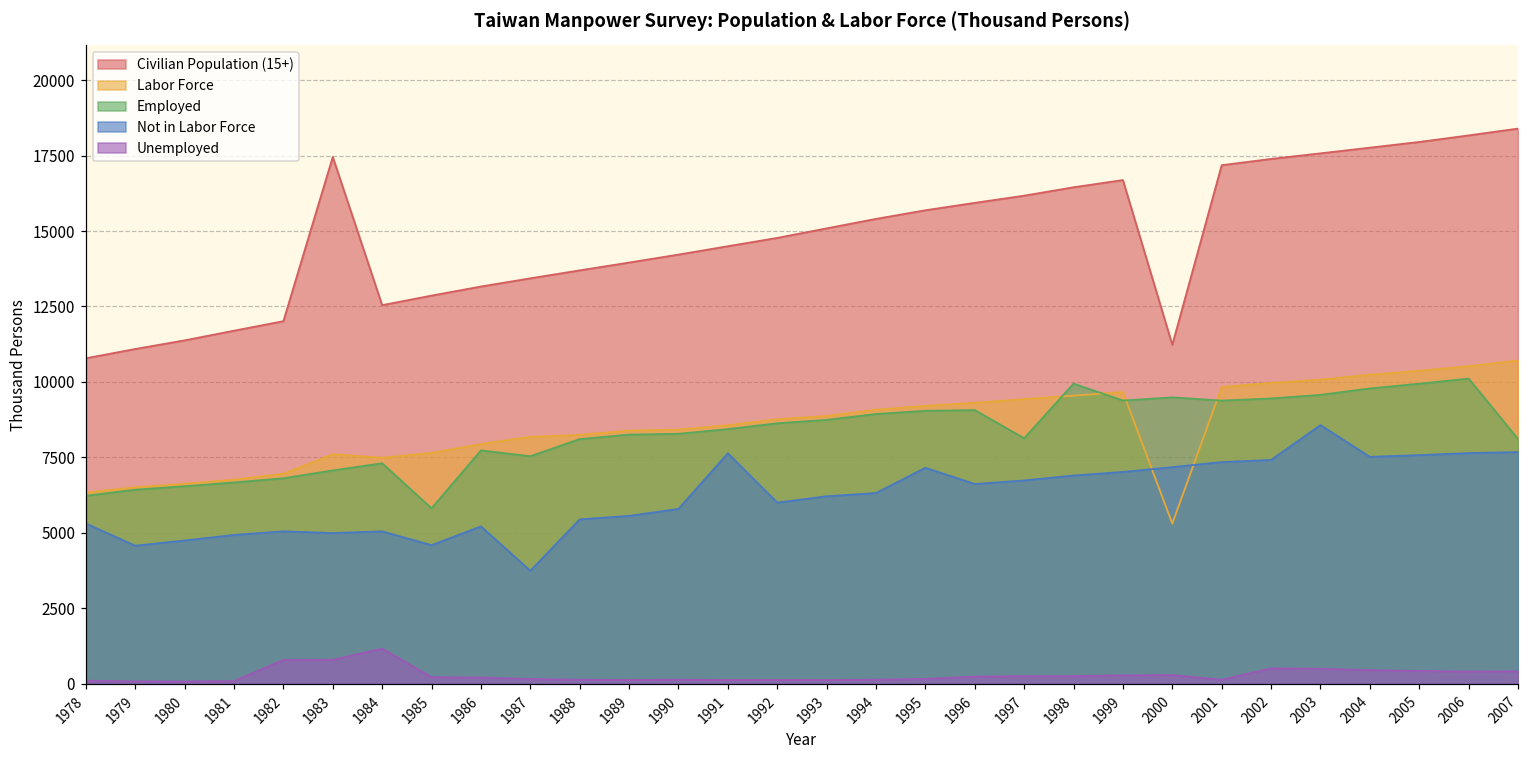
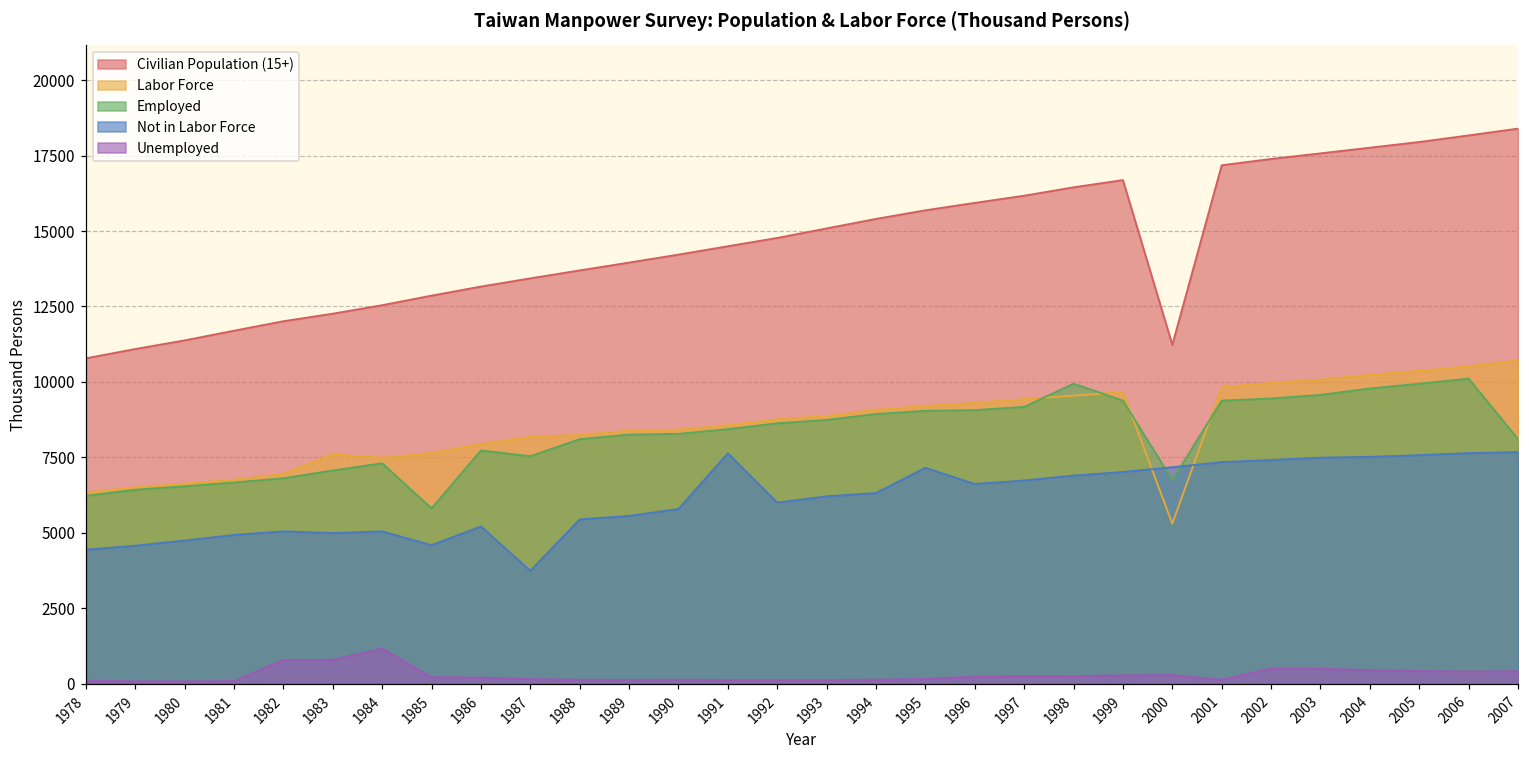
  {
    "Civilian Population (15+)": {
      "1978": 10800,
      "1979": 11100,
      "1980": 11400,
      "1981": 11700,
      "1982": 12000,
-     "1983": 17500,
+     "1983": 12300,
      "1984": 12500,
      "1985": 12900,
      "1986": 13200,
      "1987": 13400,
      "1988": 13700,
      "1989": 14000,
      "1990": 14200,
      "1991": 14500,
      "1992": 14800,
      "1993": 15100,
      "1994": 15400,
      "1995": 15700,
      "1996": 15900,
      "1997": 16200,
      "1998": 16400,
      "1999": 16700,
      "2000": 11200,
      "2001": 17200,
      "2002": 17400,
      "2003": 17600,
      "2004": 17800,
      "2005": 17900,
      "2006": 18200,
      "2007": 18400
    },
    "Labor Force": {
      "1978": 6300,
      "1982": 7000,
      "1983": 7600,
      "1984": 7500,
      "1985": 7700,
      "1986": 7900,
      "1987": 8200,
      "1988": 8200,
      "1989": 8400,
      "1990": 8400,
      "1991": 8600,
      "1992": 8800,
      "1993": 8900,
      "1994": 9100,
      "1995": 9200,
      "1996": 9300,
      "1997": 9400,
      "1998": 9500,
      "1999": 9700,
      "2000": 5300,
      "2001": 9800,
      "2002": 10000,
      "2003": 10100,
      "2004": 10200,
      "2005": 10400,
      "2006": 10500,
      "2007": 10700
    },
    "Employed": {
      "1978": 6200,
      "1982": 6800,
      "1983": 7100,
      "1984": 7300,
      "1985": 5800,
      "1986": 7700,
      "1987": 7500,
      "1988": 8100,
      "1989": 8300,
      "1990": 8300,
      "1991": 8400,
      "1992": 8600,
      "1993": 8700,
      "1994": 8900,
      "1995": 9000,
      "1996": 9100,
-     "1997": 8100,
+     "1997": 9200,
      "1998": 9900,
      "1999": 9400,
-     "2000": 9500,
+     "2000": 6800,
      "2001": 9400,
      "2002": 9500,
      "2003": 9600,
      "2004": 9800,
      "2005": 9900,
      "2006": 10100,
      "2007": 8100
    },
    "Not in Labor Force": {
-     "1978": 5300,
+     "1978": 4400,
      "1979": 4600,
      "1980": 4700,
      "1981": 4900,
      "1982": 5100,
      "1983": 5000,
      "1984": 5100,
      "1985": 4600,
      "1986": 5200,
      "1987": 3700,
      "1988": 5400,
      "1989": 5600,
      "1990": 5800,
      "1991": 7600,
      "1992": 6000,
      "1993": 6200,
      "1994": 6300,
      "1995": 7200,
      "1996": 6600,
      "1997": 6700,
      "1998": 6900,
      "1999": 7000,
      "2000": 7200,
      "2001": 7300,
      "2002": 7400,
-     "2003": 8600,
+     "2003": 7500,
      "2004": 7500,
      "2005": 7600,
      "2006": 7600,
      "2007": 7700
    },
    "Unemployed": {
      "1978": 100,
      "1979": 100,
      "1980": 100,
      "1981": 100,
      "1982": 800,
      "1983": 800,
      "1984": 1200,
      "1985": 200,
      "1986": 200,
      "1987": 200,
      "1988": 100,
      "1989": 100,
      "1990": 100,
      "1991": 100,
      "1992": 100,
      "1993": 100,
      "1994": 100,
      "1995": 200,
      "1996": 200,
      "1997": 300,
      "1998": 300,
      "1999": 300,
      "2000": 300,
      "2001": 100,
      "2002": 500,
      "2003": 500,
      "2004": 500,
      "2005": 400,
      "2006": 400,
      "2007": 400
    }
  }
